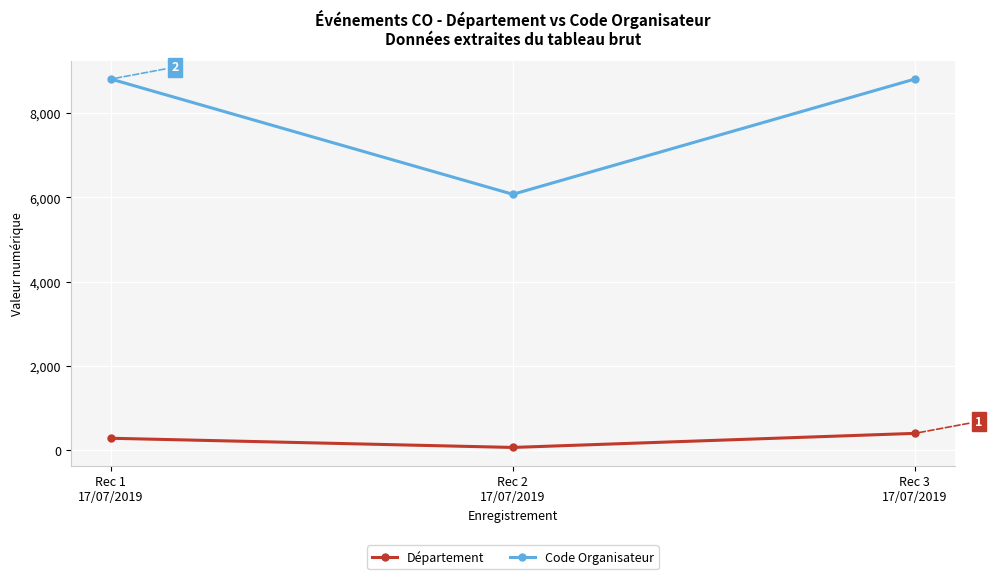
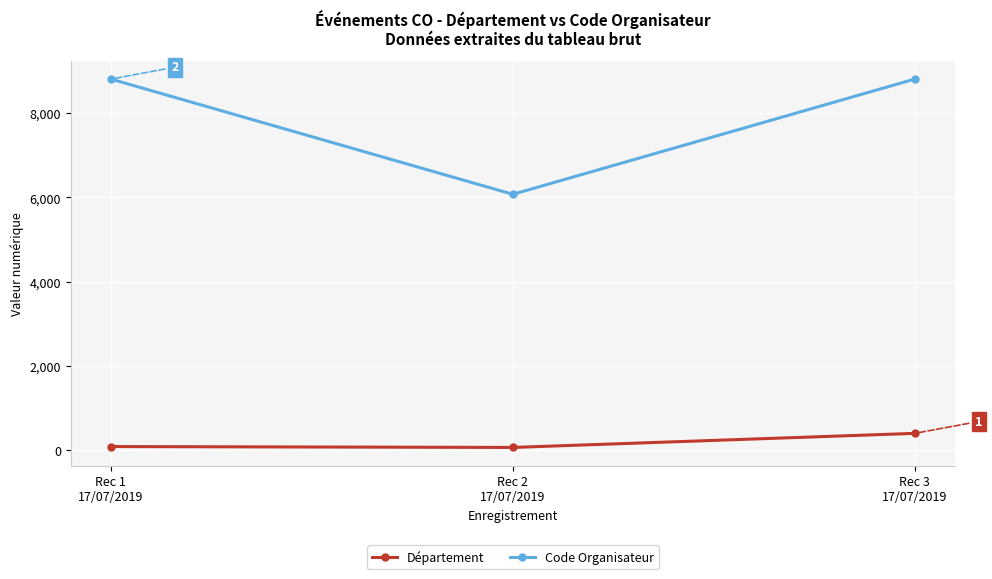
  {
    "Département": {
-     "Rec 1 17/07/2019": "300",
+     "Rec 1 17/07/2019": "100",
      "Rec 2 17/07/2019": "100",
      "Rec 3 17/07/2019": "400"
    },
    "Code Organisateur": {
      "Rec 1 17/07/2019": "8,800",
      "Rec 2 17/07/2019": "6,100",
      "Rec 3 17/07/2019": "8,800"
    }
  }
